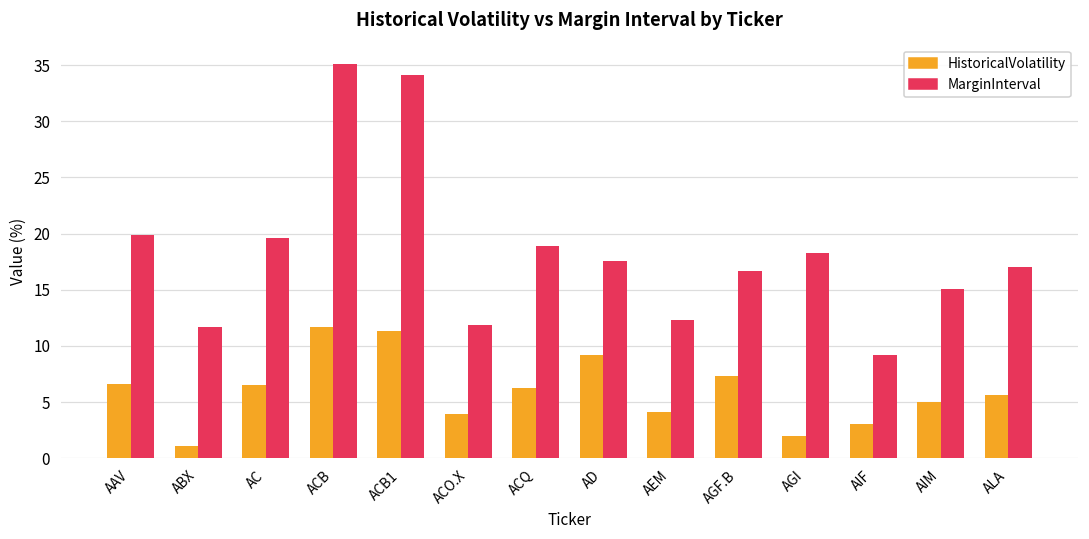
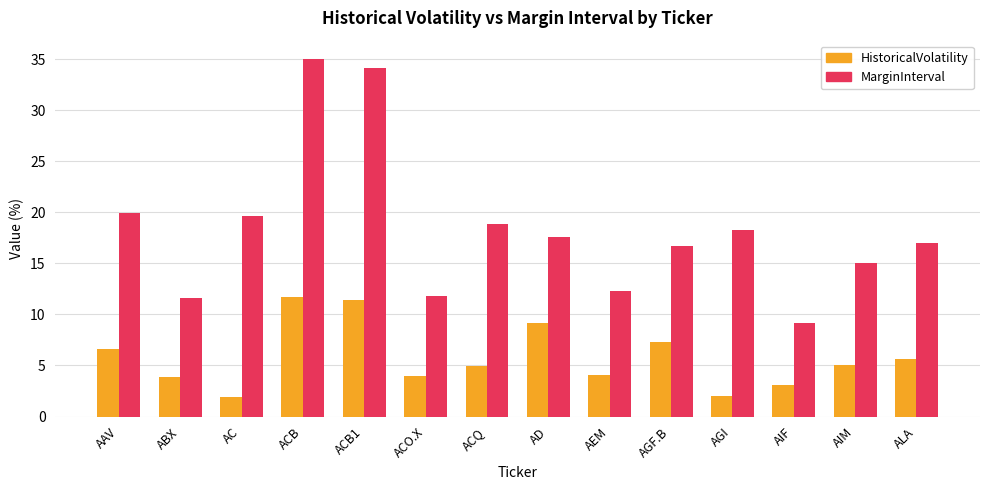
  {
    "HistoricalVolatility": {
      "AAV": 6.6,
-     "ABX": 1.1,
-     "AC": 6.5,
+     "ABX": 3.9,
+     "AC": 1.9,
      "ACB": 11.7,
      "ACB1": 11.4,
      "ACO.X": 3.9,
-     "ACQ": 6.3,
+     "ACQ": 4.9,
      "AD": 9.2,
      "AEM": 4.1,
      "AGF.B": 7.3,
      "AGI": 2.0,
      "AIF": 3.1,
      "AIM": 5.0,
      "ALA": 5.7
    },
    "MarginInterval": {
      "AAV": 19.9,
      "ABX": 11.6,
      "AC": 19.6,
      "ACB": 35.1,
      "ACB1": 34.1,
      "ACO.X": 11.8,
      "ACQ": 18.9,
      "AD": 17.6,
      "AEM": 12.3,
      "AGF.B": 16.7,
      "AGI": 18.2,
      "AIF": 9.2,
      "AIM": 15.0,
      "ALA": 17.0
    }
  }
